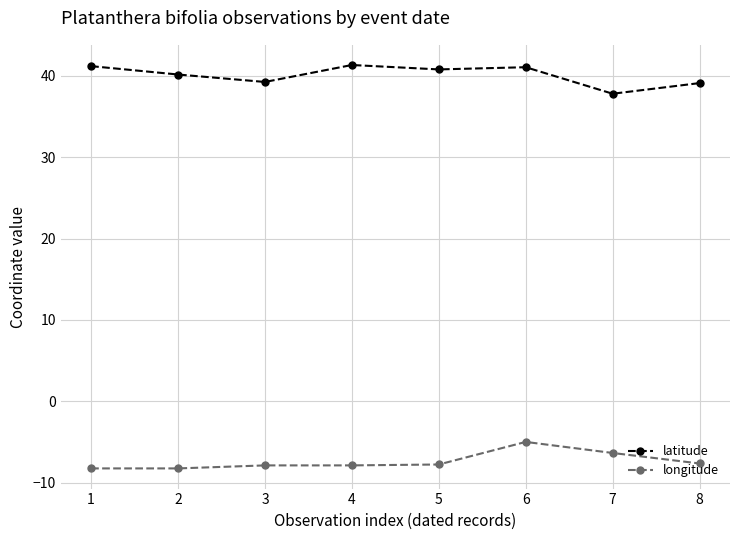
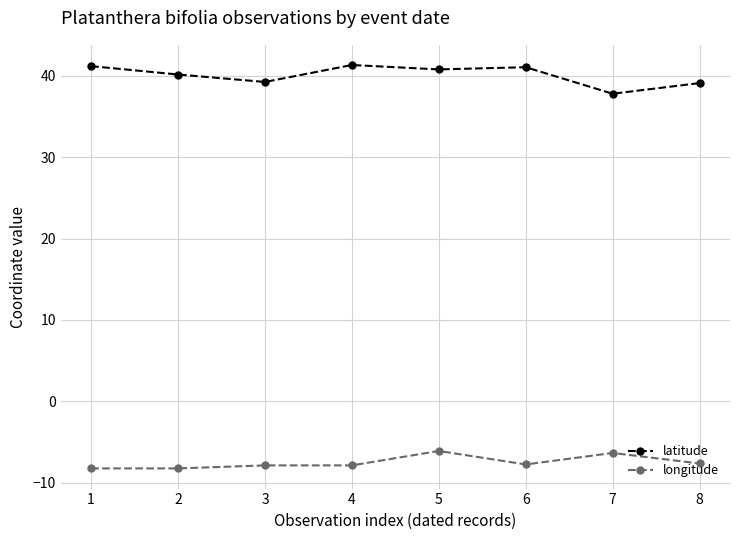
  {
    "latitude": {
      "1": 41,
      "2": 40,
      "3": 39,
      "4": 41,
      "5": 41,
      "6": 41,
      "7": 38,
      "8": 39
    },
    "longitude": {
      "1": -8,
      "2": -8,
      "3": -8,
      "4": -8,
-     "5": -8,
-     "6": -5,
+     "5": -6,
+     "6": -8,
      "7": -6,
      "8": -8
    }
  }
